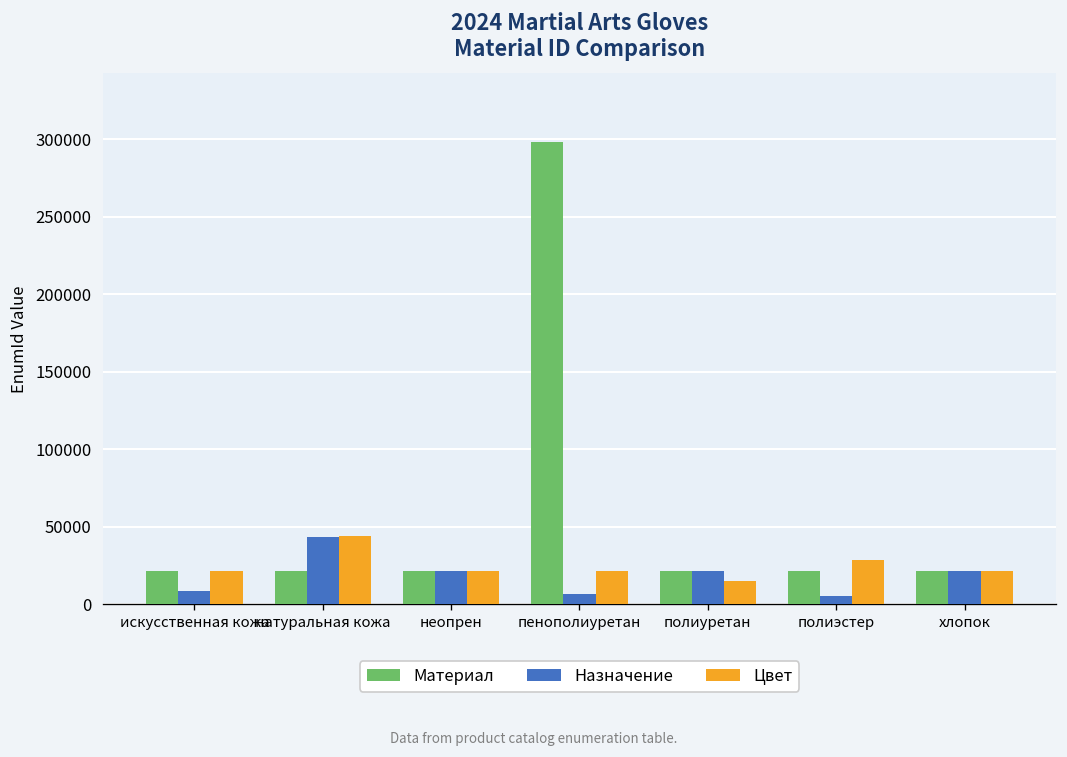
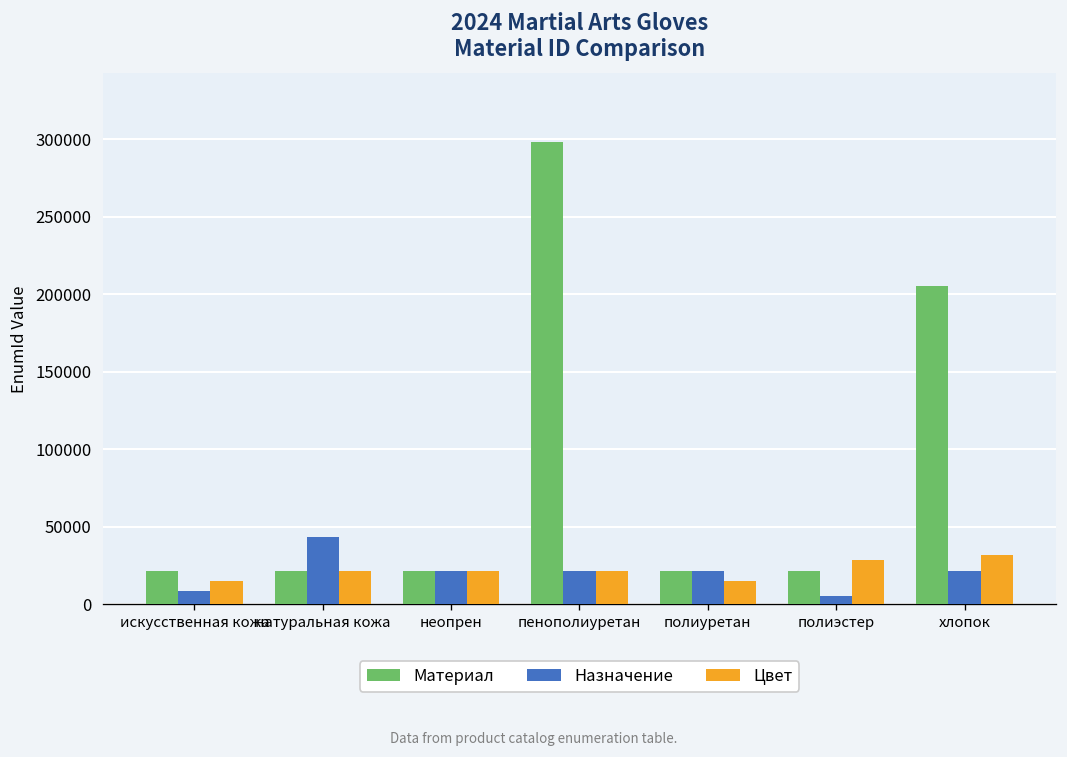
  {
    "Материал": {
      "искусственная кожа": 22000,
      "натуральная кожа": 22000,
      "неопрен": 22000,
      "пенополиуретан": 298000,
      "полиуретан": 22000,
      "полиэстер": 22000,
-     "хлопок": 22000
+     "хлопок": 205000
    },
    "Назначение": {
      "искусственная кожа": 9000,
      "натуральная кожа": 43000,
      "неопрен": 22000,
-     "пенополиуретан": 7000,
+     "пенополиуретан": 22000,
      "полиуретан": 22000,
      "полиэстер": 5000,
      "хлопок": 22000
    },
    "Цвет": {
-     "искусственная кожа": 22000,
-     "натуральная кожа": 44000,
+     "искусственная кожа": 15000,
+     "натуральная кожа": 22000,
      "неопрен": 22000,
      "пенополиуретан": 22000,
      "полиуретан": 15000,
      "полиэстер": 29000,
-     "хлопок": 22000
+     "хлопок": 32000
    }
  }
